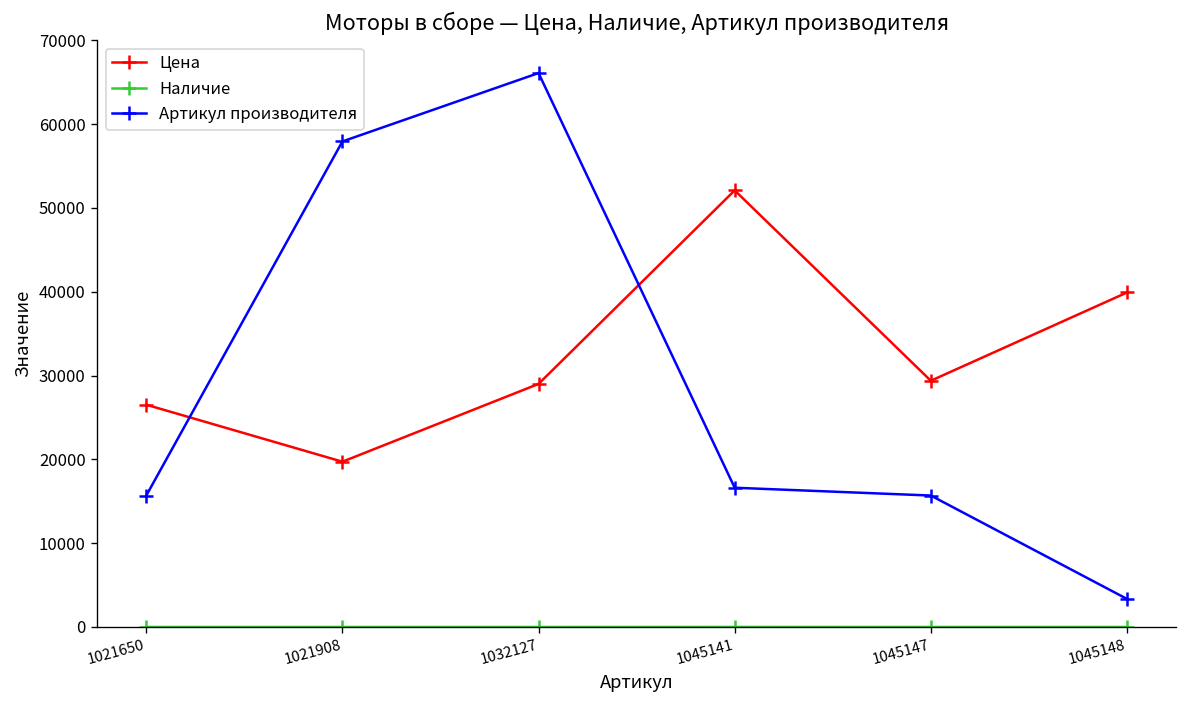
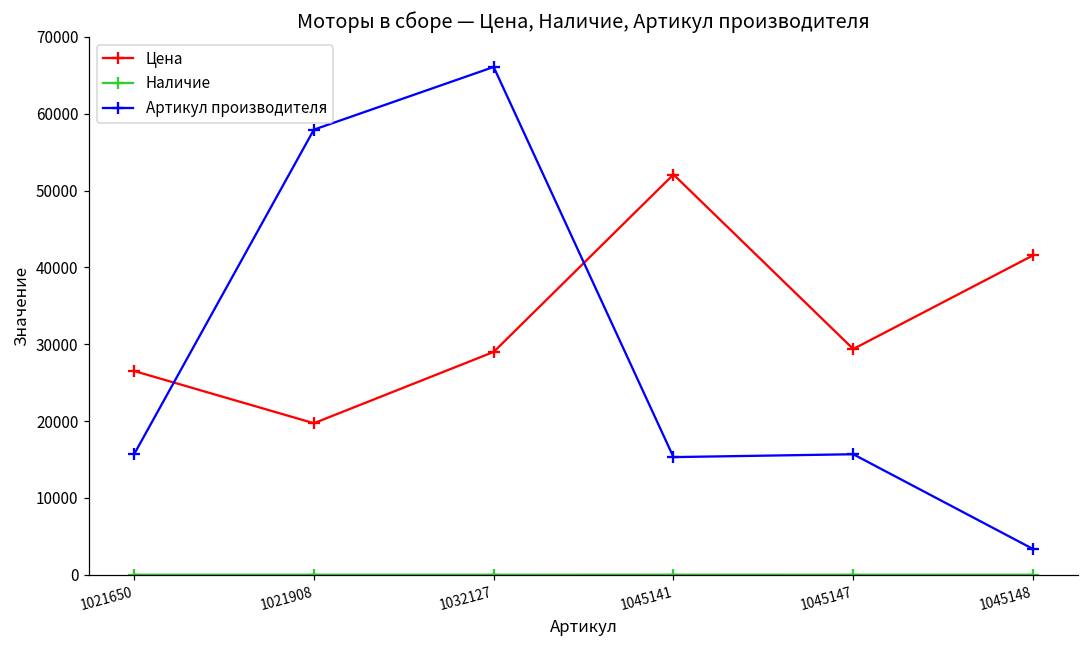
  {
    "Цена": {
      "1021650": 27000,
      "1021908": 20000,
      "1032127": 29000,
      "1045141": 52000,
      "1045147": 29000,
-     "1045148": 40000
+     "1045148": 42000
    },
    "Наличие": {
      "1021650": 0,
      "1021908": 0,
      "1032127": 0,
      "1045141": 0,
      "1045147": 0,
      "1045148": 0
    },
    "Артикул производителя": {
      "1021650": 16000,
      "1021908": 58000,
      "1032127": 66000,
-     "1045141": 17000,
+     "1045141": 15000,
      "1045147": 16000,
      "1045148": 3000
    }
  }
